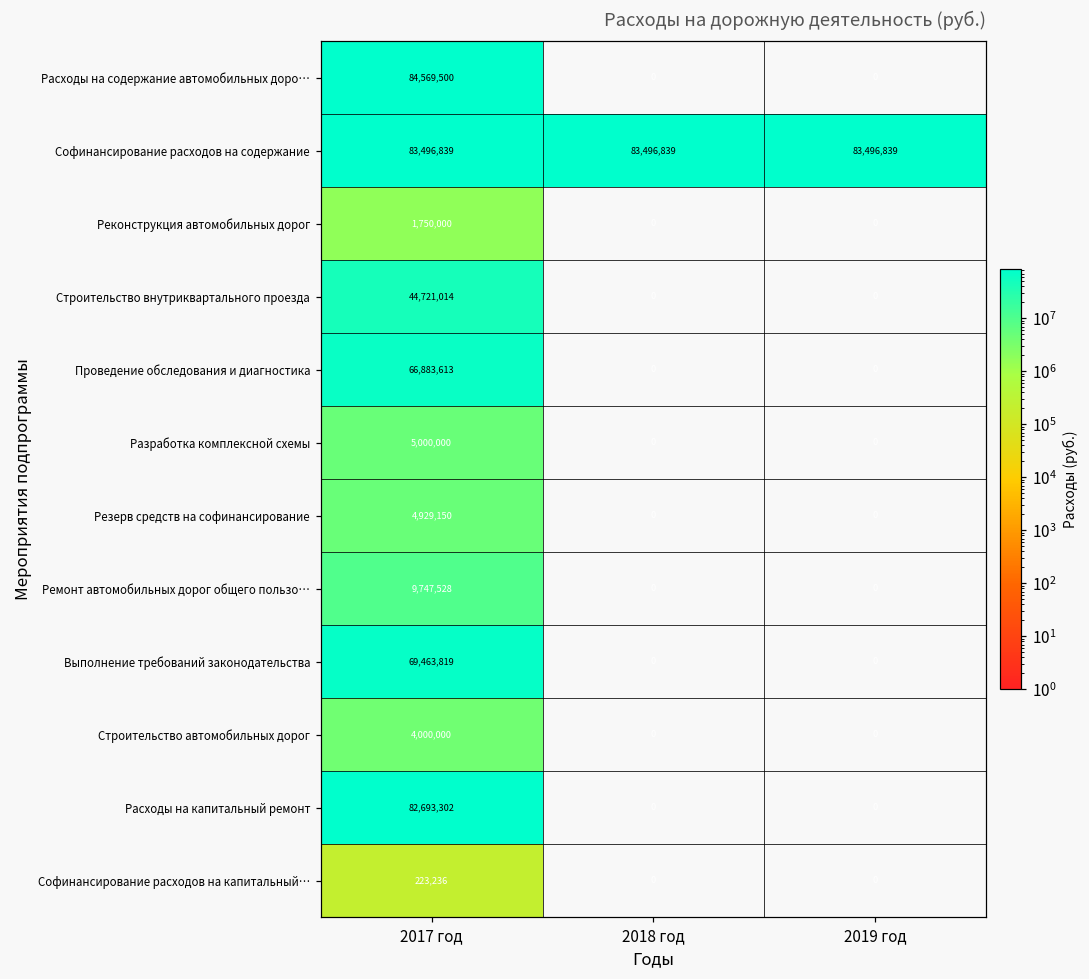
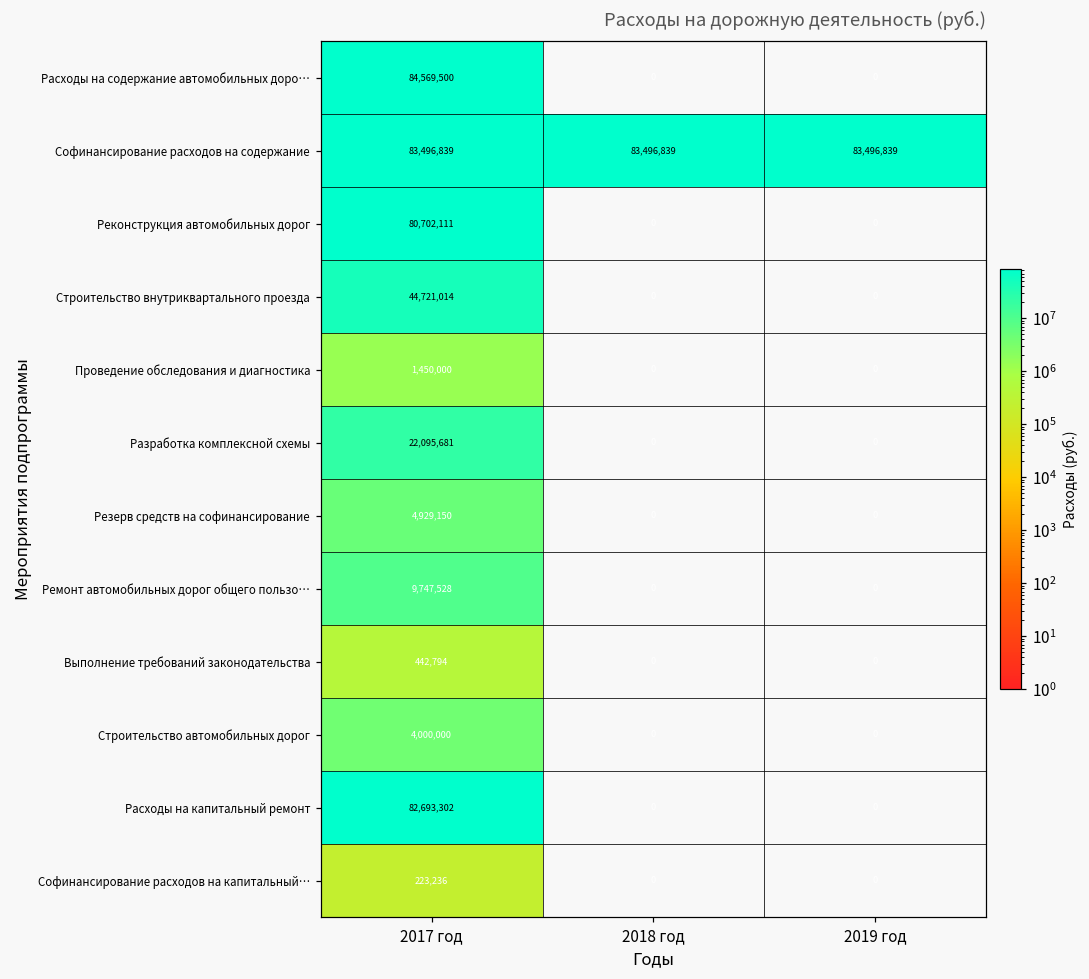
  {
    "Расходы на содержание автомобильных доро…": {
      "2017 год": "84,569,500"
    },
    "Софинансирование расходов на содержание": {
      "2017 год": "83,496,839",
      "2018 год": "83,496,839",
      "2019 год": "83,496,839"
    },
    "Реконструкция автомобильных дорог": {
-     "2017 год": "1,750,000"
+     "2017 год": "80,702,111"
    },
    "Строительство внутриквартального проезда": {
      "2017 год": "44,721,014"
    },
    "Проведение обследования и диагностика": {
-     "2017 год": "66,883,613"
+     "2017 год": "1,450,000"
    },
    "Разработка комплексной схемы": {
-     "2017 год": "5,000,000"
+     "2017 год": "22,095,681"
    },
    "Резерв средств на софинансирование": {
      "2017 год": "4,929,150"
    },
    "Ремонт автомобильных дорог общего пользо…": {
      "2017 год": "9,747,528"
    },
    "Выполнение требований законодательства": {
-     "2017 год": "69,463,819"
+     "2017 год": "442,794"
    },
    "Строительство автомобильных дорог": {
      "2017 год": "4,000,000"
    },
    "Расходы на капитальный ремонт": {
      "2017 год": "82,693,302"
    },
    "Софинансирование расходов на капитальный…": {
      "2017 год": "223,236"
    }
  }
